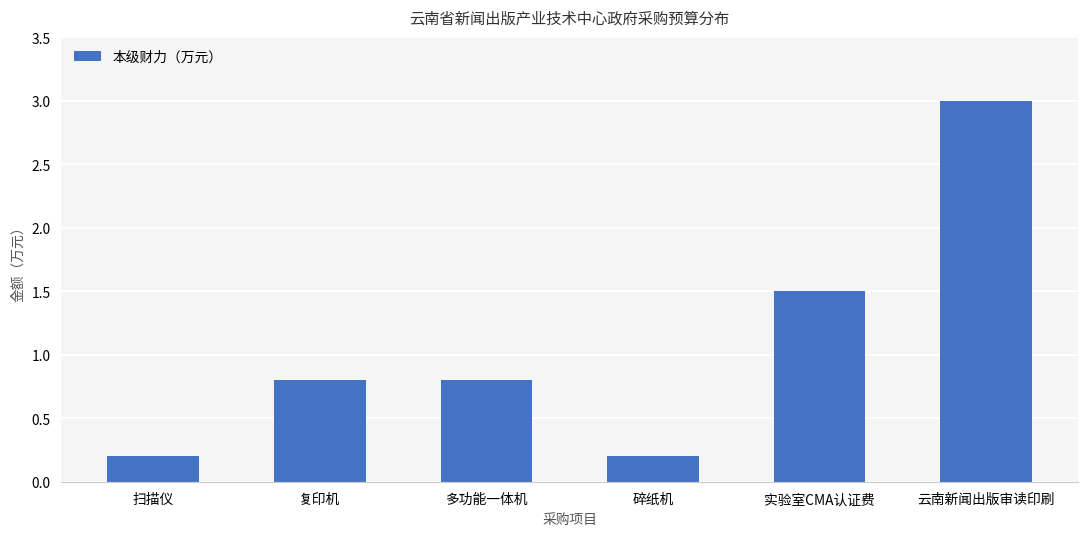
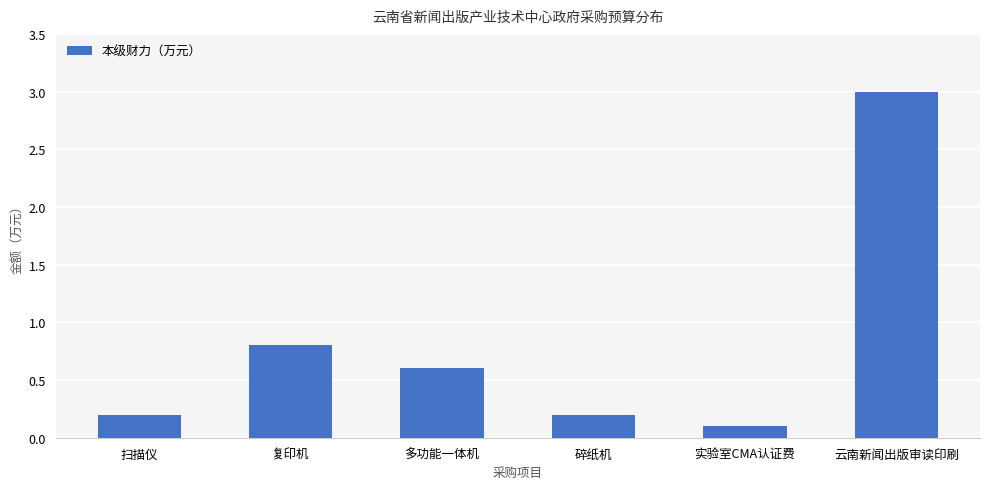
  {
    "扫描仪": 0.2,
    "复印机": 0.8,
-   "多功能一体机": 0.8,
+   "多功能一体机": 0.6,
    "碎纸机": 0.2,
-   "实验室CMA认证费": 1.5,
+   "实验室CMA认证费": 0.1,
    "云南新闻出版审读印刷": 3.0
  }
